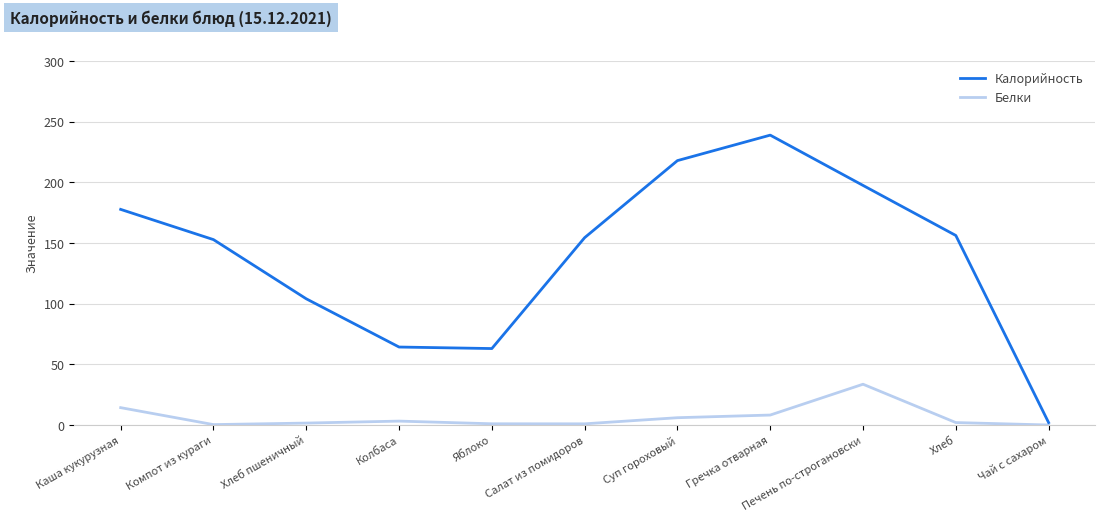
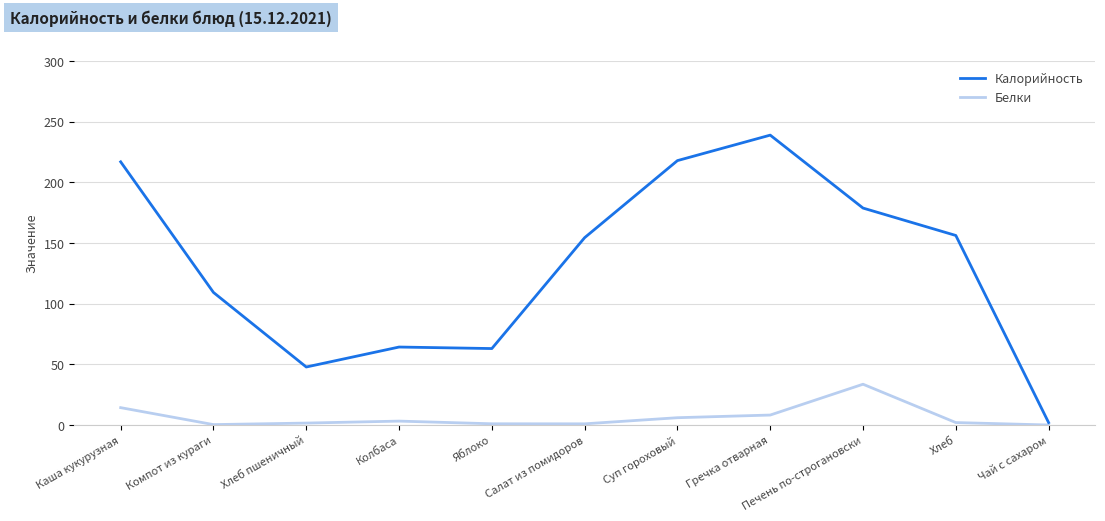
  {
    "Калорийность": {
-     "Каша кукурузная": 178,
-     "Компот из кураги": 153,
-     "Хлеб пшеничный": 104,
+     "Каша кукурузная": 217,
+     "Компот из кураги": 109,
+     "Хлеб пшеничный": 48,
      "Колбаса": 64,
      "Яблоко": 63,
      "Салат из помидоров": 154,
      "Суп гороховый": 218,
      "Гречка отварная": 239,
-     "Печень по-строгановски": 197,
+     "Печень по-строгановски": 179,
      "Хлеб": 156
    },
    "Белки": {
      "Каша кукурузная": 14,
      "Компот из кураги": 0,
      "Хлеб пшеничный": 2,
      "Колбаса": 3,
      "Яблоко": 1,
      "Салат из помидоров": 1,
      "Суп гороховый": 6,
      "Гречка отварная": 8,
      "Печень по-строгановски": 34,
      "Хлеб": 2
    }
  }
